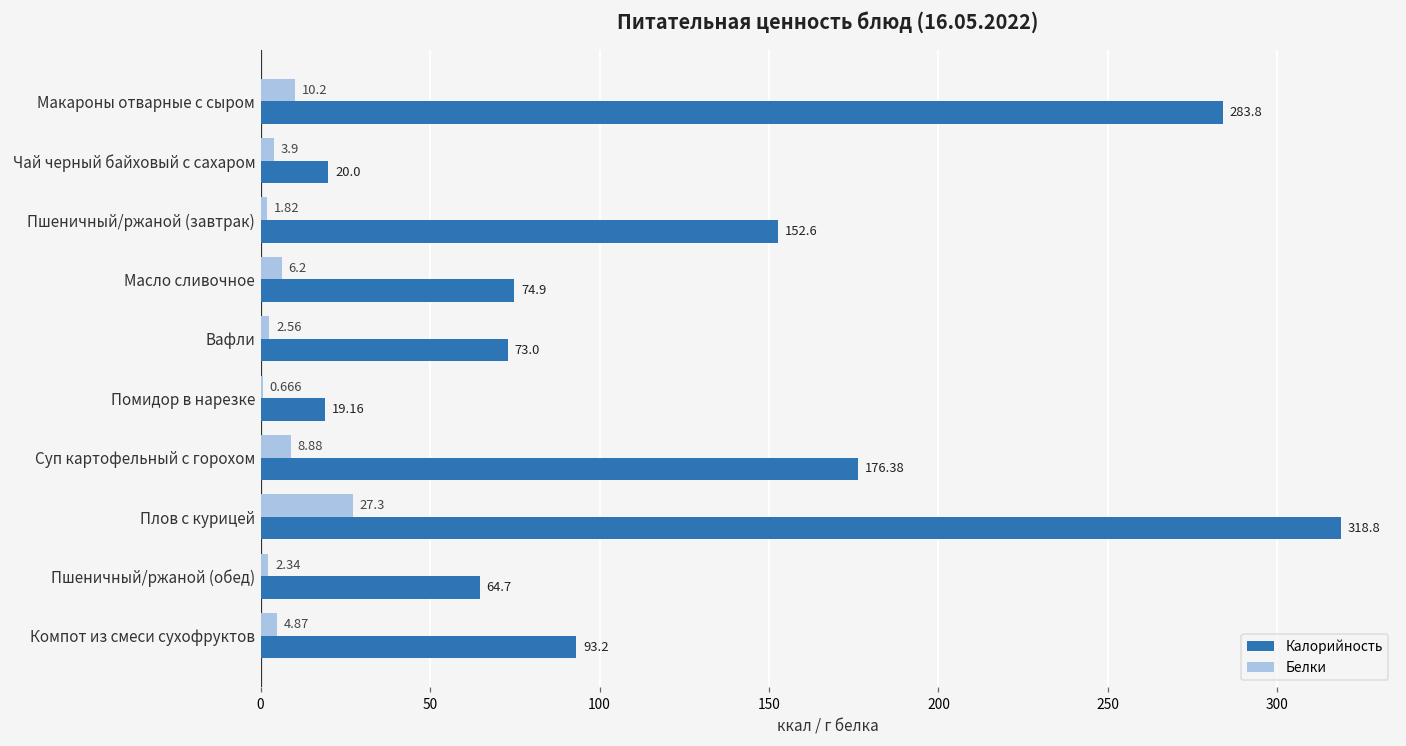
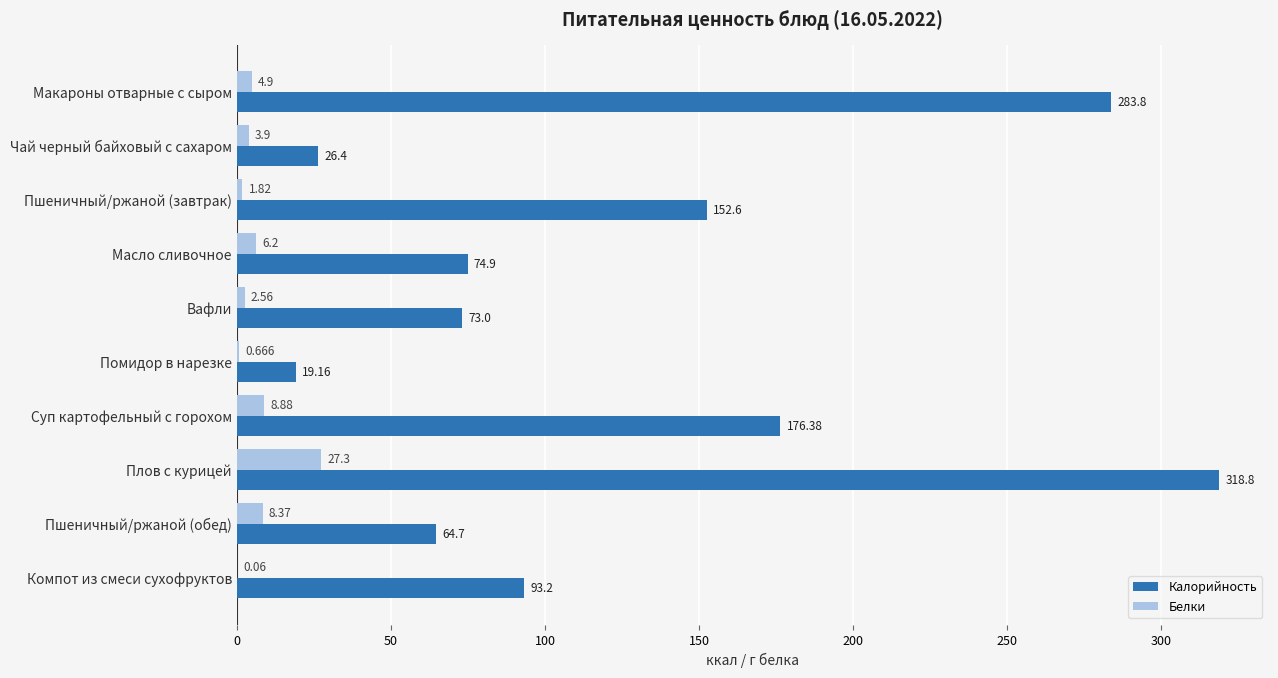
  {
    "Калорийность": {
      "Макароны отварные с сыром": 283.8,
-     "Чай черный байховый с сахаром": 20.0,
+     "Чай черный байховый с сахаром": 26.4,
      "Пшеничный/ржаной (завтрак)": 152.6,
      "Масло сливочное": 74.9,
      "Вафли": 73.0,
      "Помидор в нарезке": 19.16,
      "Суп картофельный с горохом": 176.38,
      "Плов с курицей": 318.8,
      "Пшеничный/ржаной (обед)": 64.7,
      "Компот из смеси сухофруктов": 93.2
    },
    "Белки": {
-     "Макароны отварные с сыром": 10.2,
+     "Макароны отварные с сыром": 4.9,
      "Чай черный байховый с сахаром": 3.9,
      "Пшеничный/ржаной (завтрак)": 1.82,
      "Масло сливочное": 6.2,
      "Вафли": 2.56,
      "Помидор в нарезке": 0.666,
      "Суп картофельный с горохом": 8.88,
      "Плов с курицей": 27.3,
-     "Пшеничный/ржаной (обед)": 2.34,
-     "Компот из смеси сухофруктов": 4.87
+     "Пшеничный/ржаной (обед)": 8.37,
+     "Компот из смеси сухофруктов": 0.06
    }
  }
